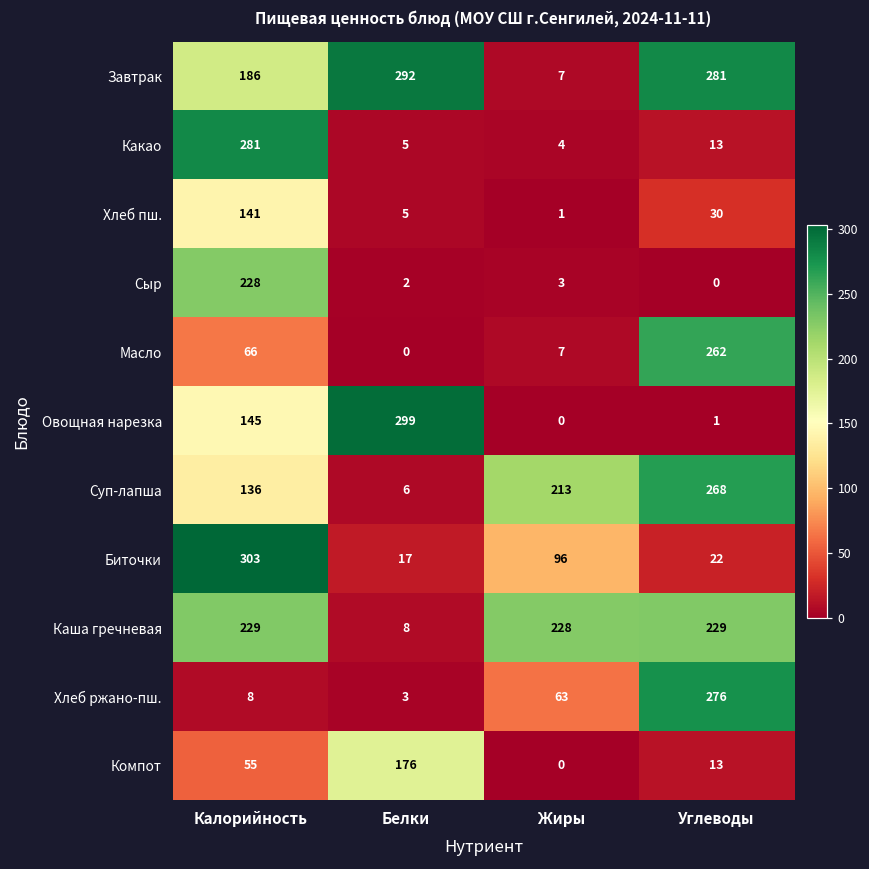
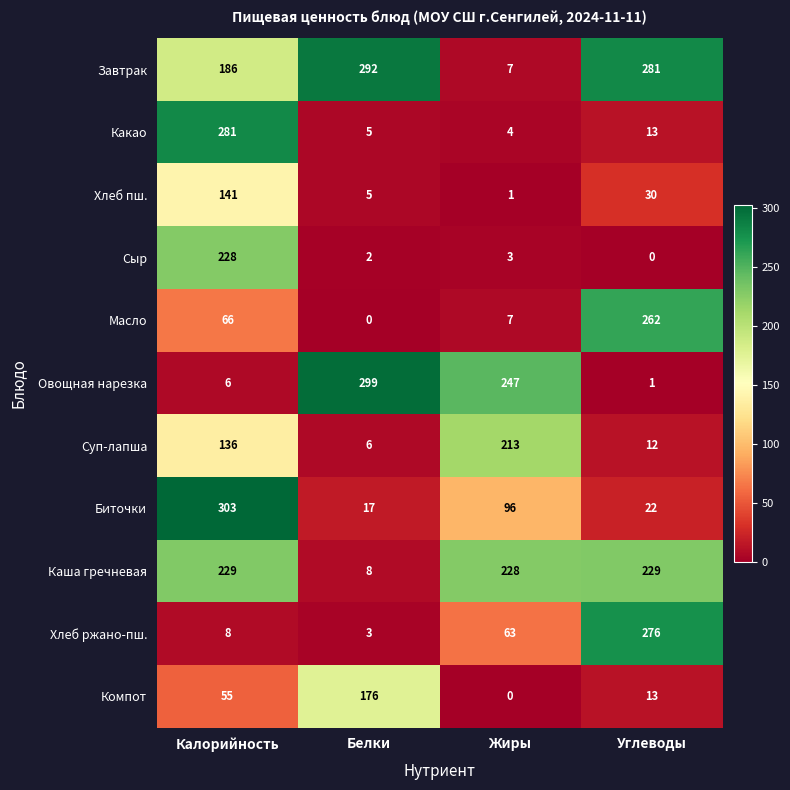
  {
    "Завтрак": {
      "Калорийность": 186,
      "Белки": 292,
      "Жиры": 7,
      "Углеводы": 281
    },
    "Какао": {
      "Калорийность": 281,
      "Белки": 5,
      "Жиры": 4,
      "Углеводы": 13
    },
    "Хлеб пш.": {
      "Калорийность": 141,
      "Белки": 5,
      "Жиры": 1,
      "Углеводы": 30
    },
    "Сыр": {
      "Калорийность": 228,
      "Белки": 2,
      "Жиры": 3,
      "Углеводы": 0
    },
    "Масло": {
      "Калорийность": 66,
      "Белки": 0,
      "Жиры": 7,
      "Углеводы": 262
    },
    "Овощная нарезка": {
-     "Калорийность": 145,
+     "Калорийность": 6,
      "Белки": 299,
-     "Жиры": 0,
+     "Жиры": 247,
      "Углеводы": 1
    },
    "Суп-лапша": {
      "Калорийность": 136,
      "Белки": 6,
      "Жиры": 213,
-     "Углеводы": 268
+     "Углеводы": 12
    },
    "Биточки": {
      "Калорийность": 303,
      "Белки": 17,
      "Жиры": 96,
      "Углеводы": 22
    },
    "Каша гречневая": {
      "Калорийность": 229,
      "Белки": 8,
      "Жиры": 228,
      "Углеводы": 229
    },
    "Хлеб ржано-пш.": {
      "Калорийность": 8,
      "Белки": 3,
      "Жиры": 63,
      "Углеводы": 276
    },
    "Компот": {
      "Калорийность": 55,
      "Белки": 176,
      "Жиры": 0,
      "Углеводы": 13
    }
  }
